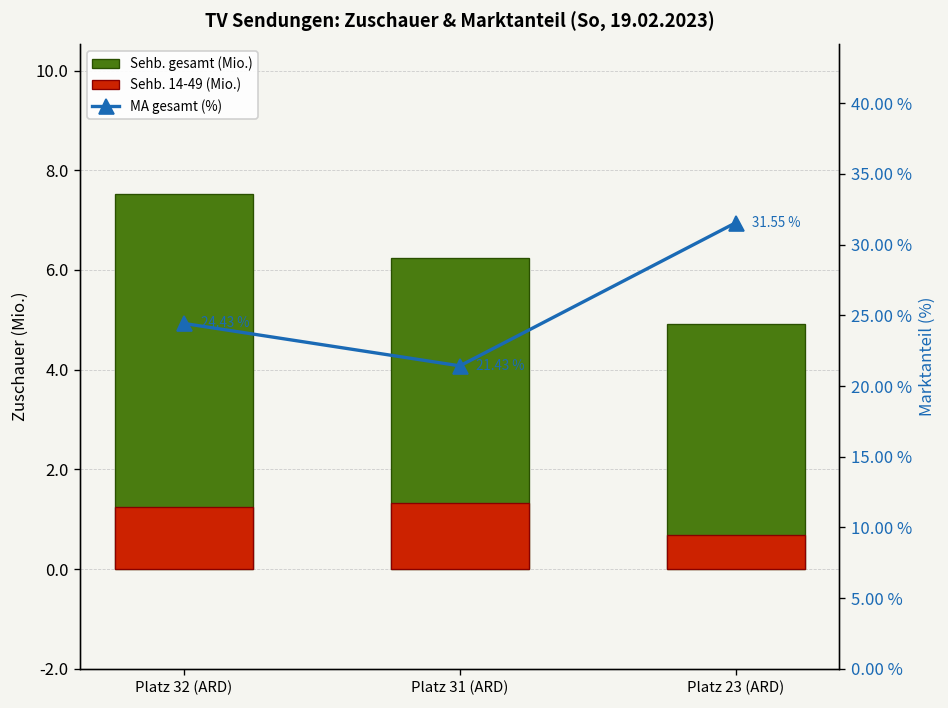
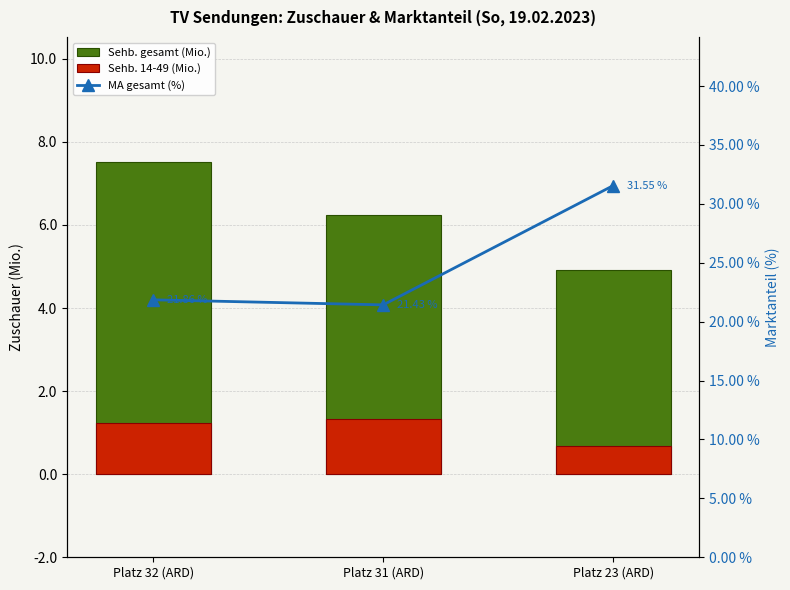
  {
    "MA gesamt (%)": {
-     "Platz 32 (ARD)": "24.43 %",
+     "Platz 32 (ARD)": "21.86 %",
      "Platz 31 (ARD)": "21.43 %",
      "Platz 23 (ARD)": "31.55 %"
    }
  }
